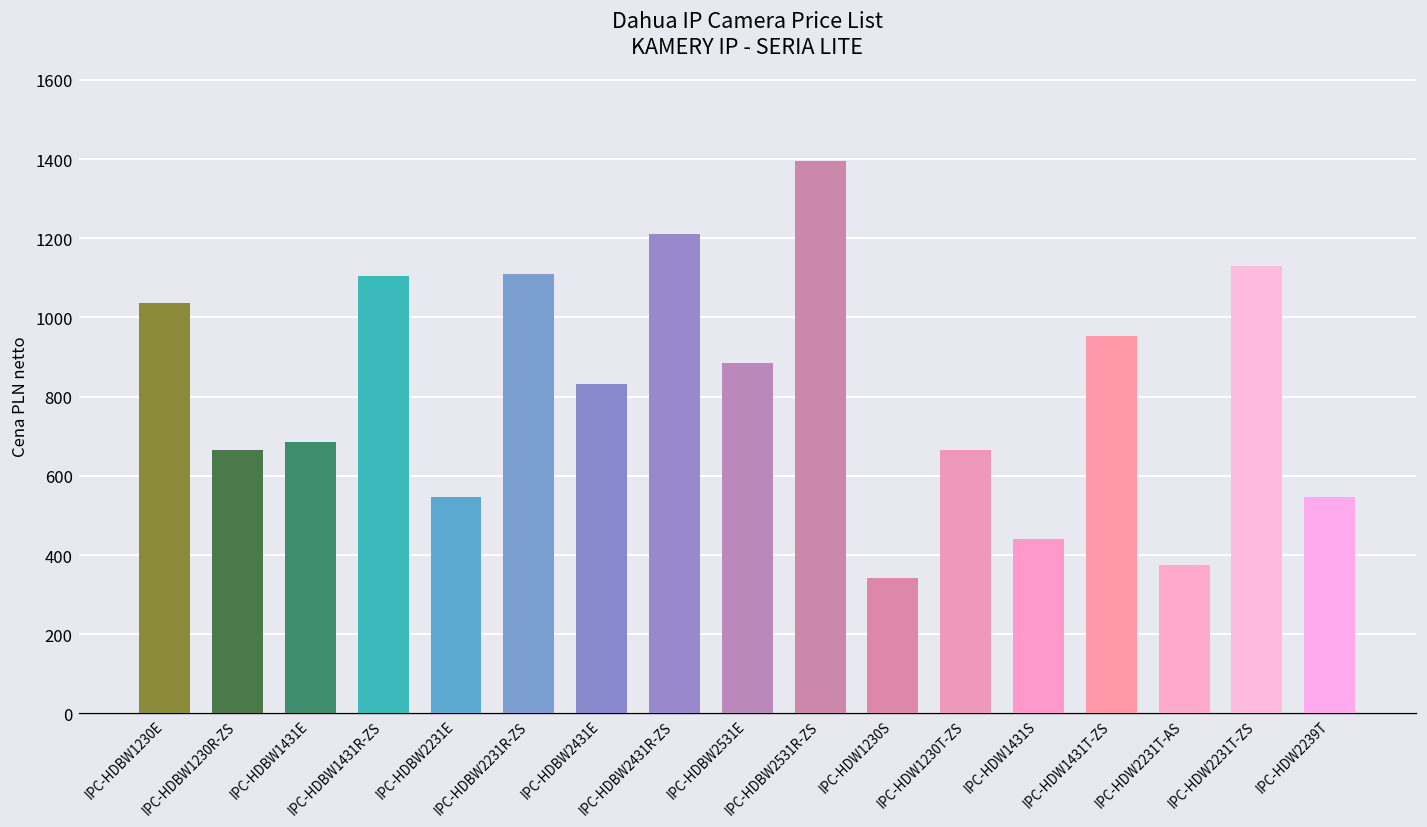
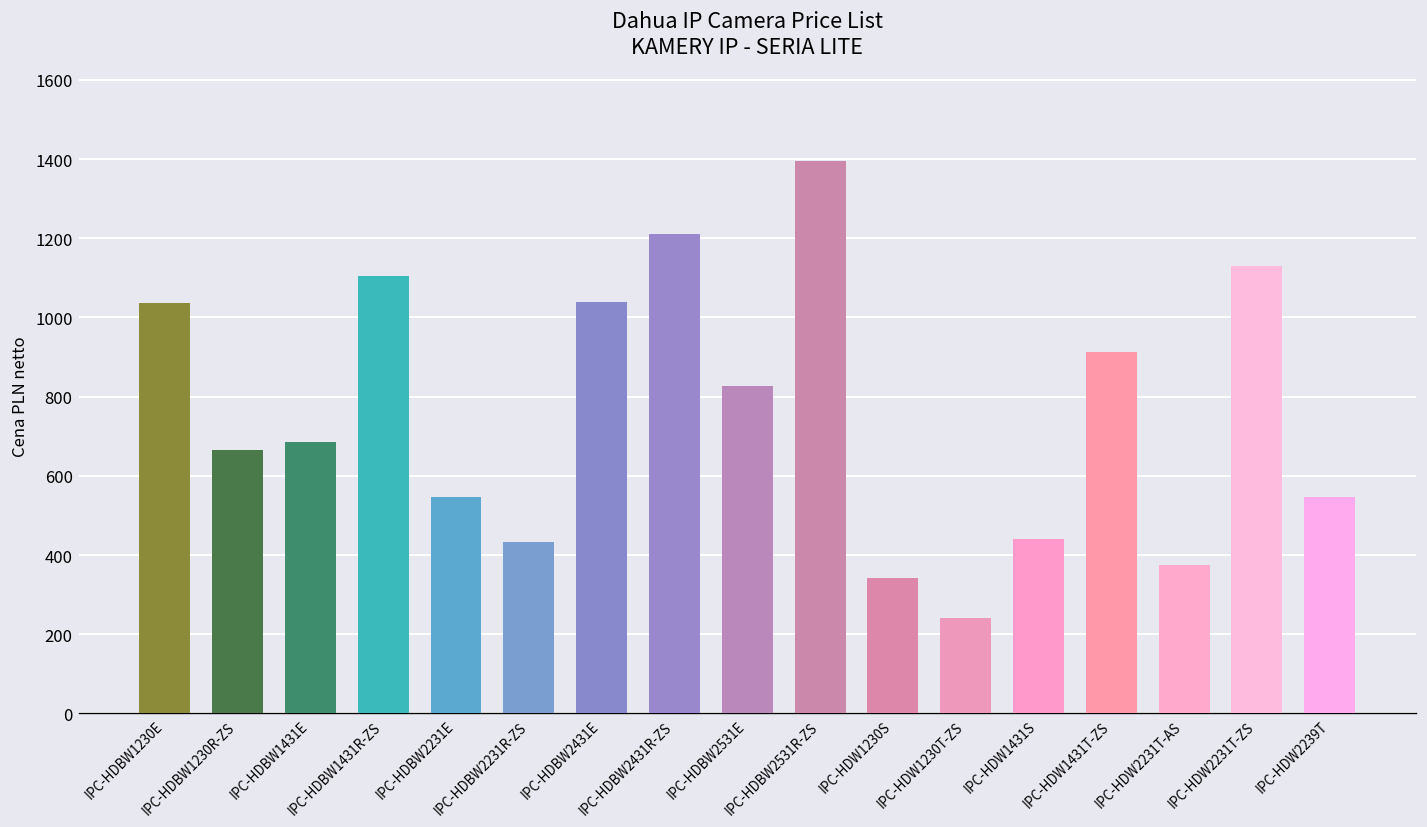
  {
    "IPC-HDBW1230E": 1040,
    "IPC-HDBW1230R-ZS": 670,
    "IPC-HDBW1431E": 690,
    "IPC-HDBW1431R-ZS": 1100,
    "IPC-HDBW2231E": 550,
-   "IPC-HDBW2231R-ZS": 1110,
-   "IPC-HDBW2431E": 830,
+   "IPC-HDBW2231R-ZS": 430,
+   "IPC-HDBW2431E": 1040,
    "IPC-HDBW2431R-ZS": 1210,
-   "IPC-HDBW2531E": 880,
+   "IPC-HDBW2531E": 830,
    "IPC-HDBW2531R-ZS": 1400,
    "IPC-HDW1230S": 340,
-   "IPC-HDW1230T-ZS": 670,
+   "IPC-HDW1230T-ZS": 240,
    "IPC-HDW1431S": 440,
-   "IPC-HDW1431T-ZS": 950,
+   "IPC-HDW1431T-ZS": 910,
    "IPC-HDW2231T-AS": 380,
    "IPC-HDW2231T-ZS": 1130,
    "IPC-HDW2239T": 550
  }
